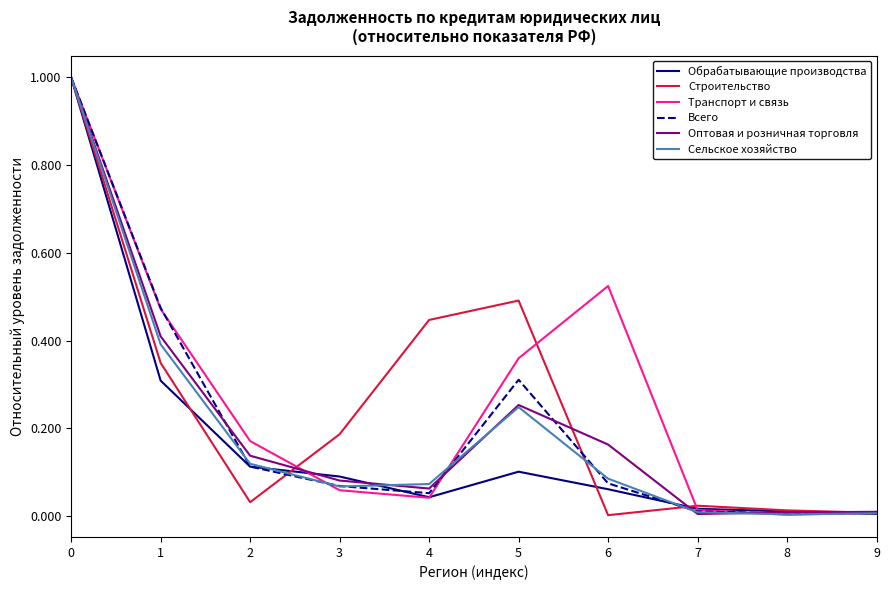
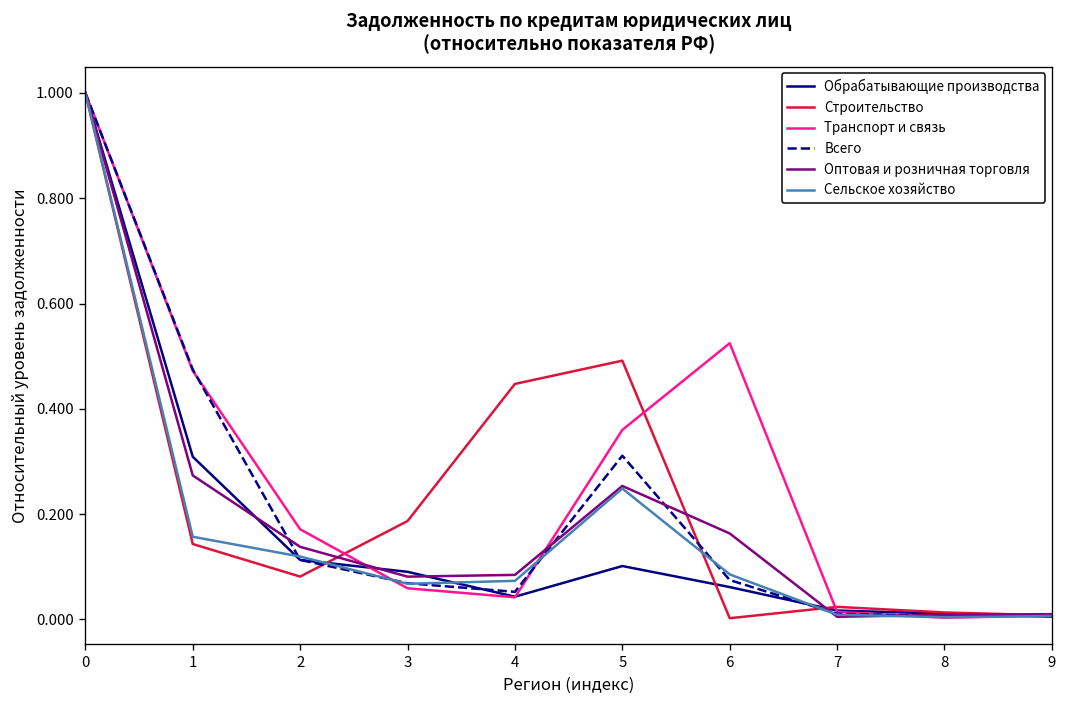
  {
    "Строительство": {
-     "1": 0.35,
-     "2": 0.03,
+     "1": 0.14,
+     "2": 0.08,
      "3": 0.19,
      "4": 0.45,
      "5": 0.49,
      "6": 0.00,
      "7": 0.02
    },
    "Транспорт и связь": {
      "2": 0.17,
      "3": 0.06,
      "5": 0.36,
      "6": 0.52
    },
    "Оптовая и розничная торговля": {
-     "1": 0.41,
+     "1": 0.27,
      "2": 0.14,
      "3": 0.08,
-     "4": 0.06,
+     "4": 0.08,
      "6": 0.16
    },
    "Сельское хозяйство": {
-     "1": 0.39,
+     "1": 0.16,
      "2": 0.12,
      "4": 0.07,
      "6": 0.09
    }
  }
